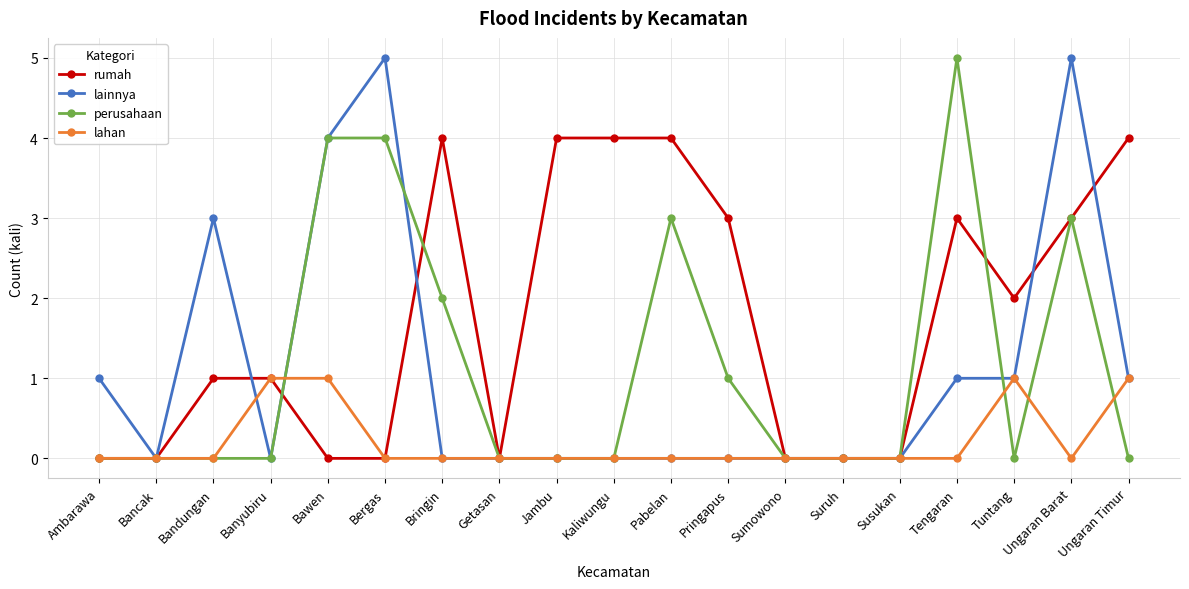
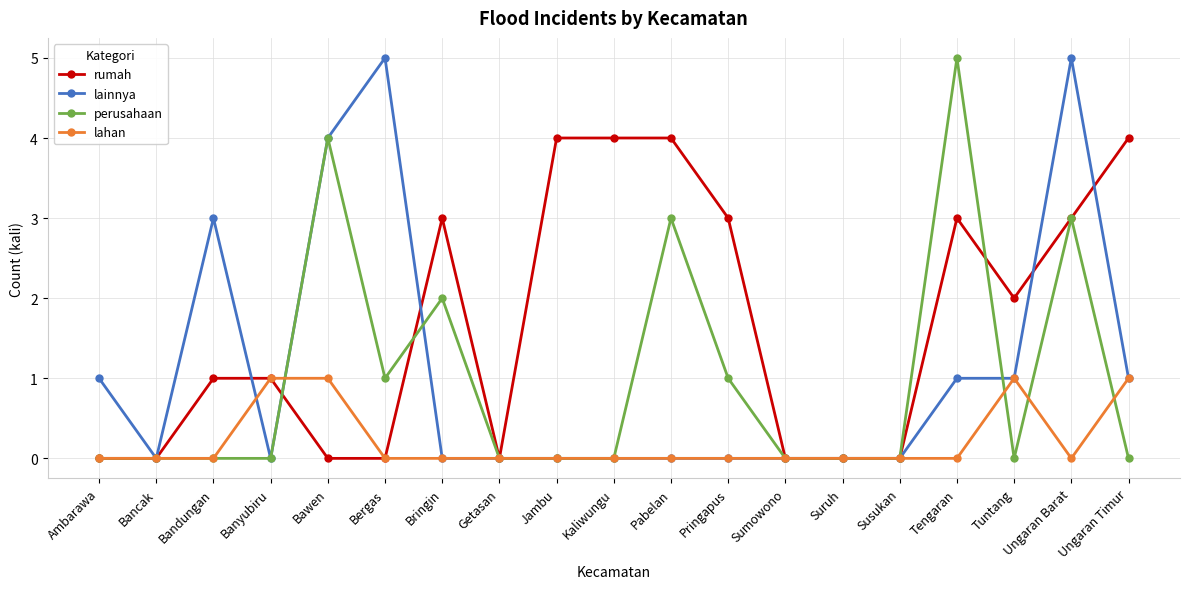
  {
    "rumah": {
      "Bandungan": 1,
      "Bawen": 0,
-     "Bringin": 4,
+     "Bringin": 3,
      "Jambu": 4,
      "Kaliwungu": 4,
      "Pabelan": 4,
      "Pringapus": 3,
      "Tengaran": 3,
      "Tuntang": 2,
      "Ungaran Timur": 4
    },
    "lainnya": {
      "Ambarawa": 1,
      "Bandungan": 3,
      "Bergas": 5,
      "Tengaran": 1,
      "Ungaran Barat": 5
    },
    "perusahaan": {
-     "Bergas": 4,
+     "Bergas": 1,
      "Bringin": 2,
      "Pabelan": 3,
      "Pringapus": 1,
      "Tengaran": 5,
      "Tuntang": 0,
      "Ungaran Timur": 0
    },
    "lahan": {
      "Bawen": 1,
      "Tengaran": 0,
      "Ungaran Barat": 0
    }
  }
